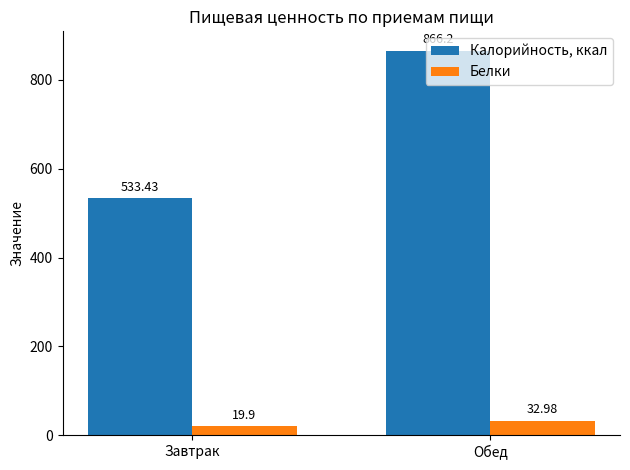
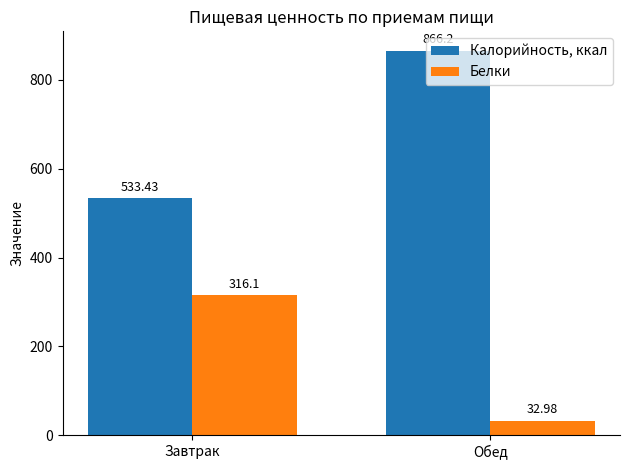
  {
    "Калорийность, ккал": {
      "Завтрак": 533.43
    },
    "Белки": {
-     "Завтрак": 19.9,
+     "Завтрак": 316.1,
      "Обед": 32.98
    }
  }
